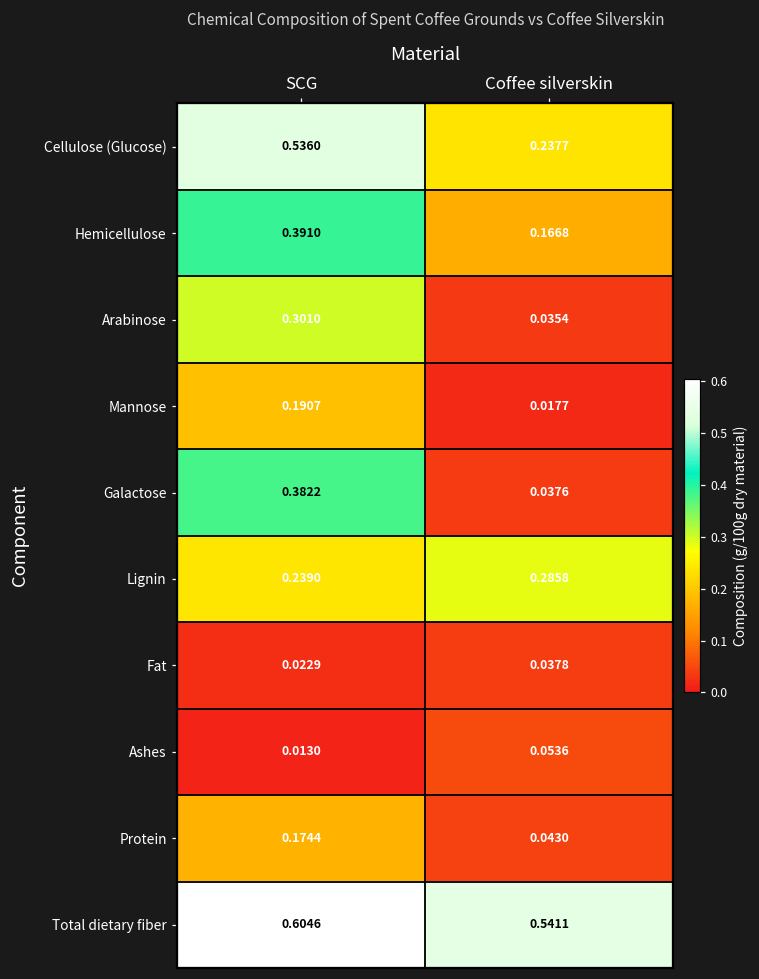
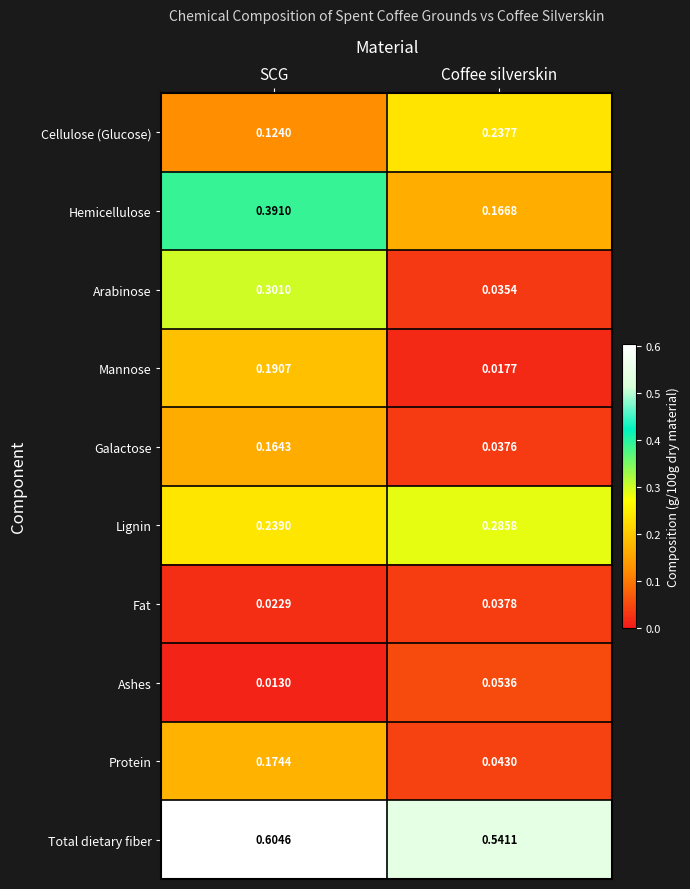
  {
    "Cellulose (Glucose)": {
-     "SCG": 0.5360,
+     "SCG": 0.1240,
      "Coffee silverskin": 0.2377
    },
    "Hemicellulose": {
      "SCG": 0.3910,
      "Coffee silverskin": 0.1668
    },
    "Arabinose": {
      "SCG": 0.3010,
      "Coffee silverskin": 0.0354
    },
    "Mannose": {
      "SCG": 0.1907,
      "Coffee silverskin": 0.0177
    },
    "Galactose": {
-     "SCG": 0.3822,
+     "SCG": 0.1643,
      "Coffee silverskin": 0.0376
    },
    "Lignin": {
      "SCG": 0.2390,
      "Coffee silverskin": 0.2858
    },
    "Fat": {
      "SCG": 0.0229,
      "Coffee silverskin": 0.0378
    },
    "Ashes": {
      "SCG": 0.0130,
      "Coffee silverskin": 0.0536
    },
    "Protein": {
      "SCG": 0.1744,
      "Coffee silverskin": 0.0430
    },
    "Total dietary fiber": {
      "SCG": 0.6046,
      "Coffee silverskin": 0.5411
    }
  }
